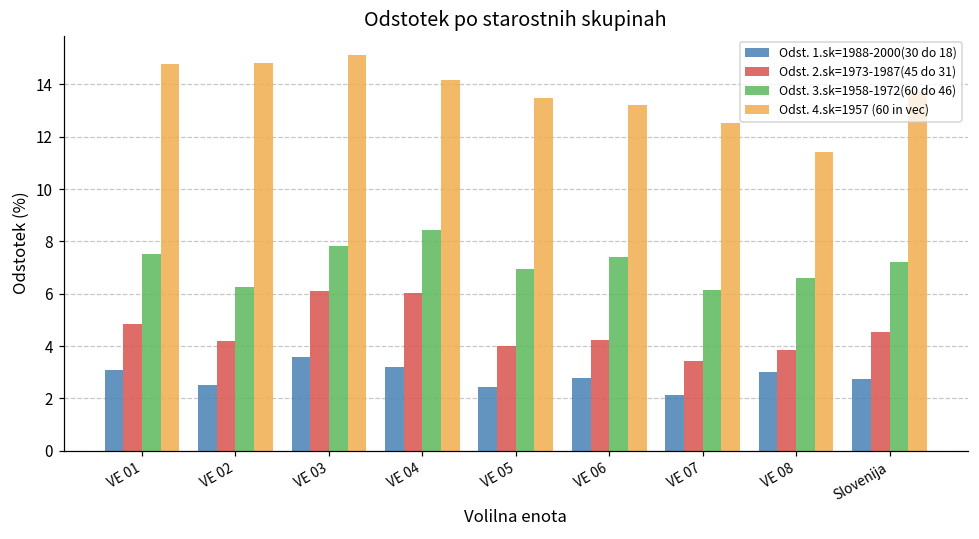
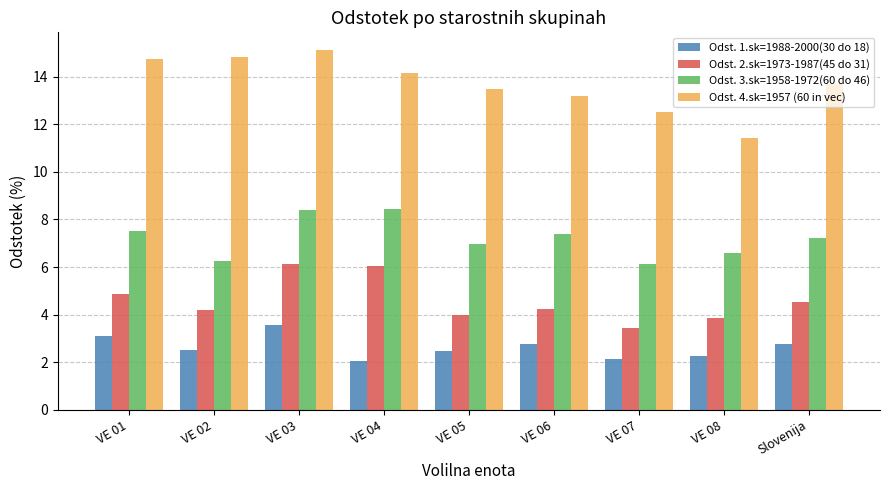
  {
    "Odst. 1.sk=1988-2000(30 do 18)": {
      "VE 01": 3.1,
      "VE 02": 2.5,
      "VE 03": 3.6,
-     "VE 04": 3.2,
+     "VE 04": 2.1,
      "VE 05": 2.5,
      "VE 06": 2.8,
      "VE 07": 2.1,
-     "VE 08": 3.0,
+     "VE 08": 2.3,
      "Slovenija": 2.8
    },
    "Odst. 2.sk=1973-1987(45 do 31)": {
      "VE 01": 4.9,
      "VE 02": 4.2,
      "VE 03": 6.1,
      "VE 04": 6.0,
      "VE 05": 4.0,
      "VE 06": 4.2,
      "VE 07": 3.4,
      "VE 08": 3.9,
      "Slovenija": 4.5
    },
    "Odst. 3.sk=1958-1972(60 do 46)": {
      "VE 01": 7.5,
      "VE 02": 6.3,
-     "VE 03": 7.8,
+     "VE 03": 8.4,
      "VE 04": 8.4,
      "VE 05": 7.0,
      "VE 06": 7.4,
      "VE 07": 6.1,
      "VE 08": 6.6,
      "Slovenija": 7.2
    },
    "Odst. 4.sk=1957 (60 in vec)": {
      "VE 01": 14.8,
      "VE 02": 14.8,
      "VE 03": 15.1,
      "VE 04": 14.2,
      "VE 05": 13.5,
      "VE 06": 13.2,
      "VE 07": 12.5,
      "VE 08": 11.4
    }
  }
